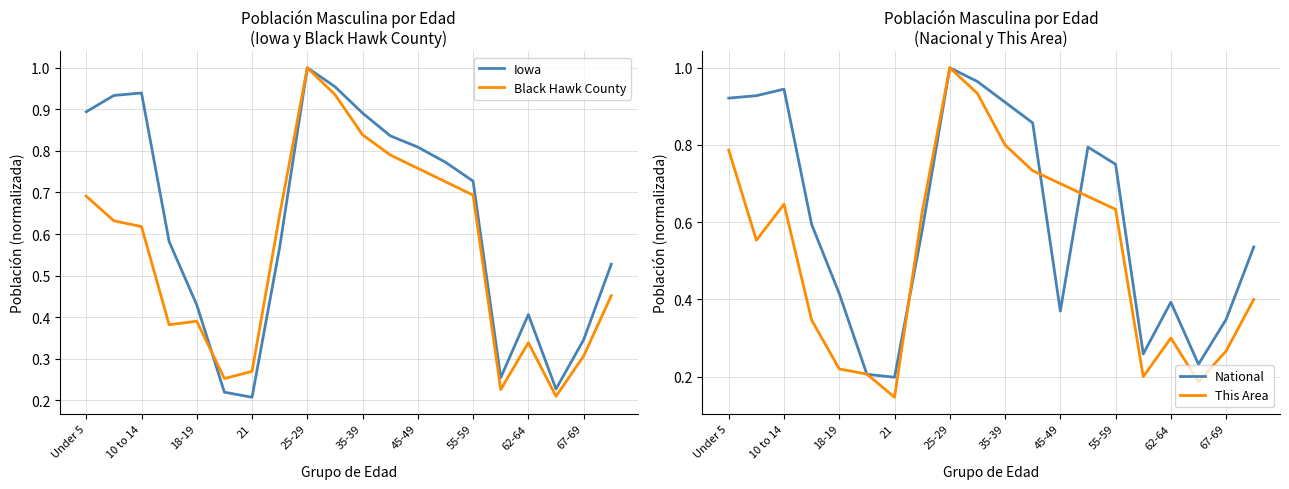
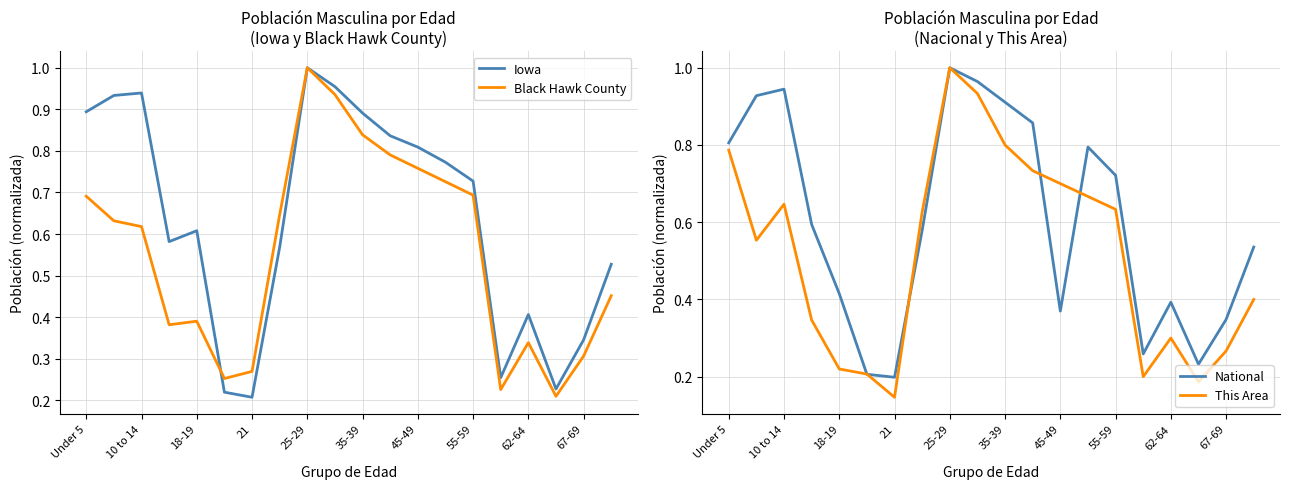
  {
    "Población Masculina por Edad (Iowa y Black Hawk County)": {
      "Iowa": {
        "Under 5": 0.89,
        "10 to 14": 0.94,
-       "18-19": 0.43,
+       "18-19": 0.61,
        "21": 0.21,
        "35-39": 0.89,
        "45-49": 0.81,
        "55-59": 0.73,
        "62-64": 0.41,
        "67-69": 0.35
      },
      "Black Hawk County": {
        "Under 5": 0.69,
        "10 to 14": 0.62,
        "18-19": 0.39,
        "21": 0.27,
        "35-39": 0.84,
        "45-49": 0.76,
        "55-59": 0.69,
        "62-64": 0.34,
        "67-69": 0.31
      }
    },
    "Población Masculina por Edad (Nacional y This Area)": {
      "National": {
-       "Under 5": 0.92,
+       "Under 5": 0.81,
        "10 to 14": 0.94,
        "18-19": 0.41,
        "21": 0.20,
        "35-39": 0.91,
        "45-49": 0.37,
-       "55-59": 0.75,
+       "55-59": 0.72,
        "62-64": 0.39,
        "67-69": 0.35
      },
      "This Area": {
        "Under 5": 0.79,
        "10 to 14": 0.65,
        "18-19": 0.22,
        "21": 0.15,
        "35-39": 0.80,
        "45-49": 0.70,
        "55-59": 0.63,
        "62-64": 0.30,
        "67-69": 0.27
      }
    }
  }
